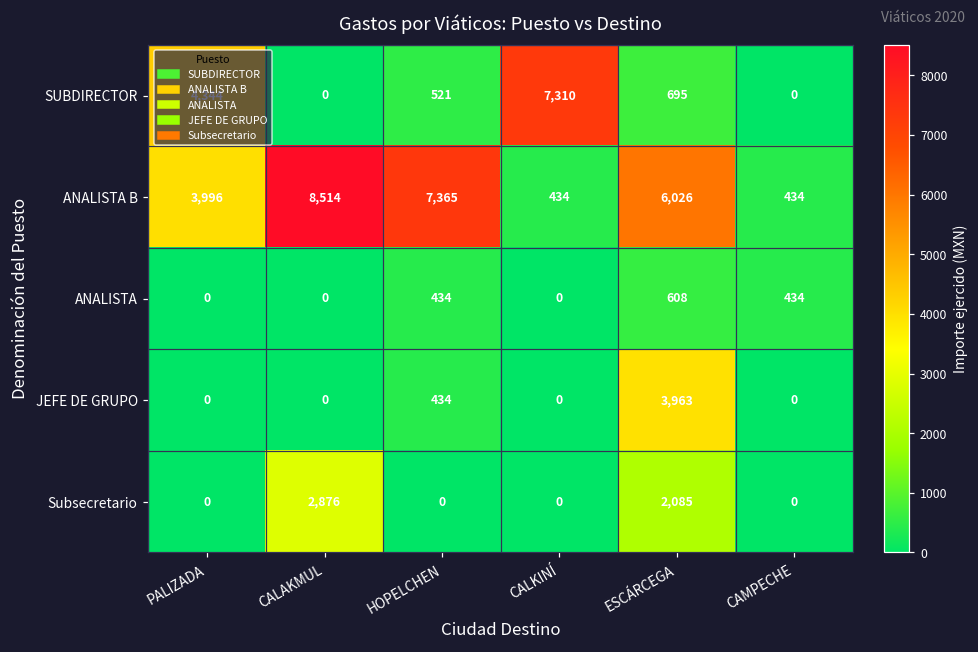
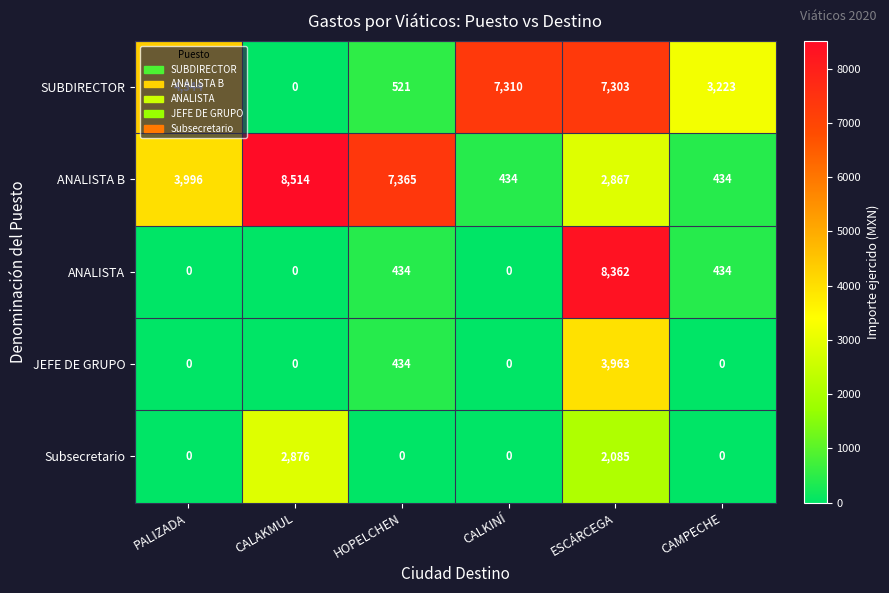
  {
    "SUBDIRECTOR": {
      "CALAKMUL": "0",
      "HOPELCHEN": "521",
      "CALKINÍ": "7,310",
-     "ESCÁRCEGA": "695",
-     "CAMPECHE": "0"
+     "ESCÁRCEGA": "7,303",
+     "CAMPECHE": "3,223"
    },
    "ANALISTA B": {
      "PALIZADA": "3,996",
      "CALAKMUL": "8,514",
      "HOPELCHEN": "7,365",
      "CALKINÍ": "434",
-     "ESCÁRCEGA": "6,026",
+     "ESCÁRCEGA": "2,867",
      "CAMPECHE": "434"
    },
    "ANALISTA": {
      "PALIZADA": "0",
      "CALAKMUL": "0",
      "HOPELCHEN": "434",
      "CALKINÍ": "0",
-     "ESCÁRCEGA": "608",
+     "ESCÁRCEGA": "8,362",
      "CAMPECHE": "434"
    },
    "JEFE DE GRUPO": {
      "PALIZADA": "0",
      "CALAKMUL": "0",
      "HOPELCHEN": "434",
      "CALKINÍ": "0",
      "ESCÁRCEGA": "3,963",
      "CAMPECHE": "0"
    },
    "Subsecretario": {
      "PALIZADA": "0",
      "CALAKMUL": "2,876",
      "HOPELCHEN": "0",
      "CALKINÍ": "0",
      "ESCÁRCEGA": "2,085",
      "CAMPECHE": "0"
    }
  }
